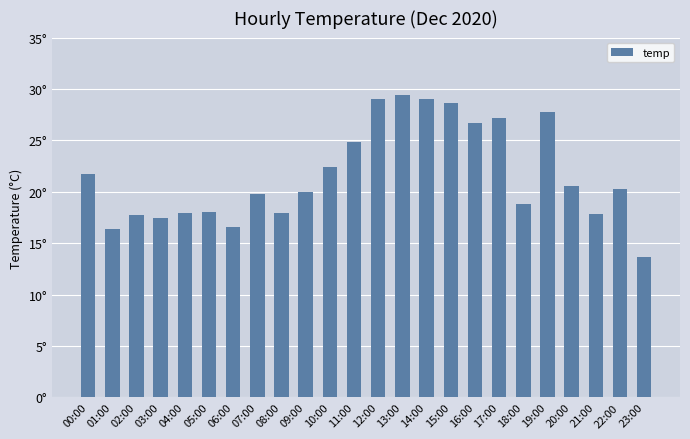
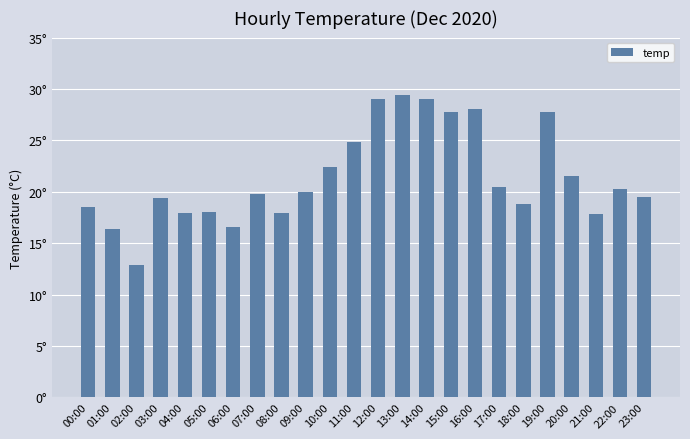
  {
-   "00:00": "21.7°",
+   "00:00": "18.5°",
    "01:00": "16.4°",
-   "02:00": "17.7°",
-   "03:00": "17.4°",
+   "02:00": "12.9°",
+   "03:00": "19.4°",
    "04:00": "17.9°",
    "05:00": "18.0°",
    "06:00": "16.6°",
    "07:00": "19.8°",
    "08:00": "17.9°",
    "09:00": "20.0°",
    "10:00": "22.4°",
    "11:00": "24.8°",
    "12:00": "29.0°",
    "13:00": "29.4°",
    "14:00": "29.0°",
-   "15:00": "28.6°",
-   "16:00": "26.7°",
-   "17:00": "27.2°",
+   "15:00": "27.8°",
+   "16:00": "28.1°",
+   "17:00": "20.5°",
    "18:00": "18.8°",
    "19:00": "27.8°",
-   "20:00": "20.6°",
+   "20:00": "21.5°",
    "21:00": "17.8°",
    "22:00": "20.3°",
-   "23:00": "13.7°"
+   "23:00": "19.5°"
  }
